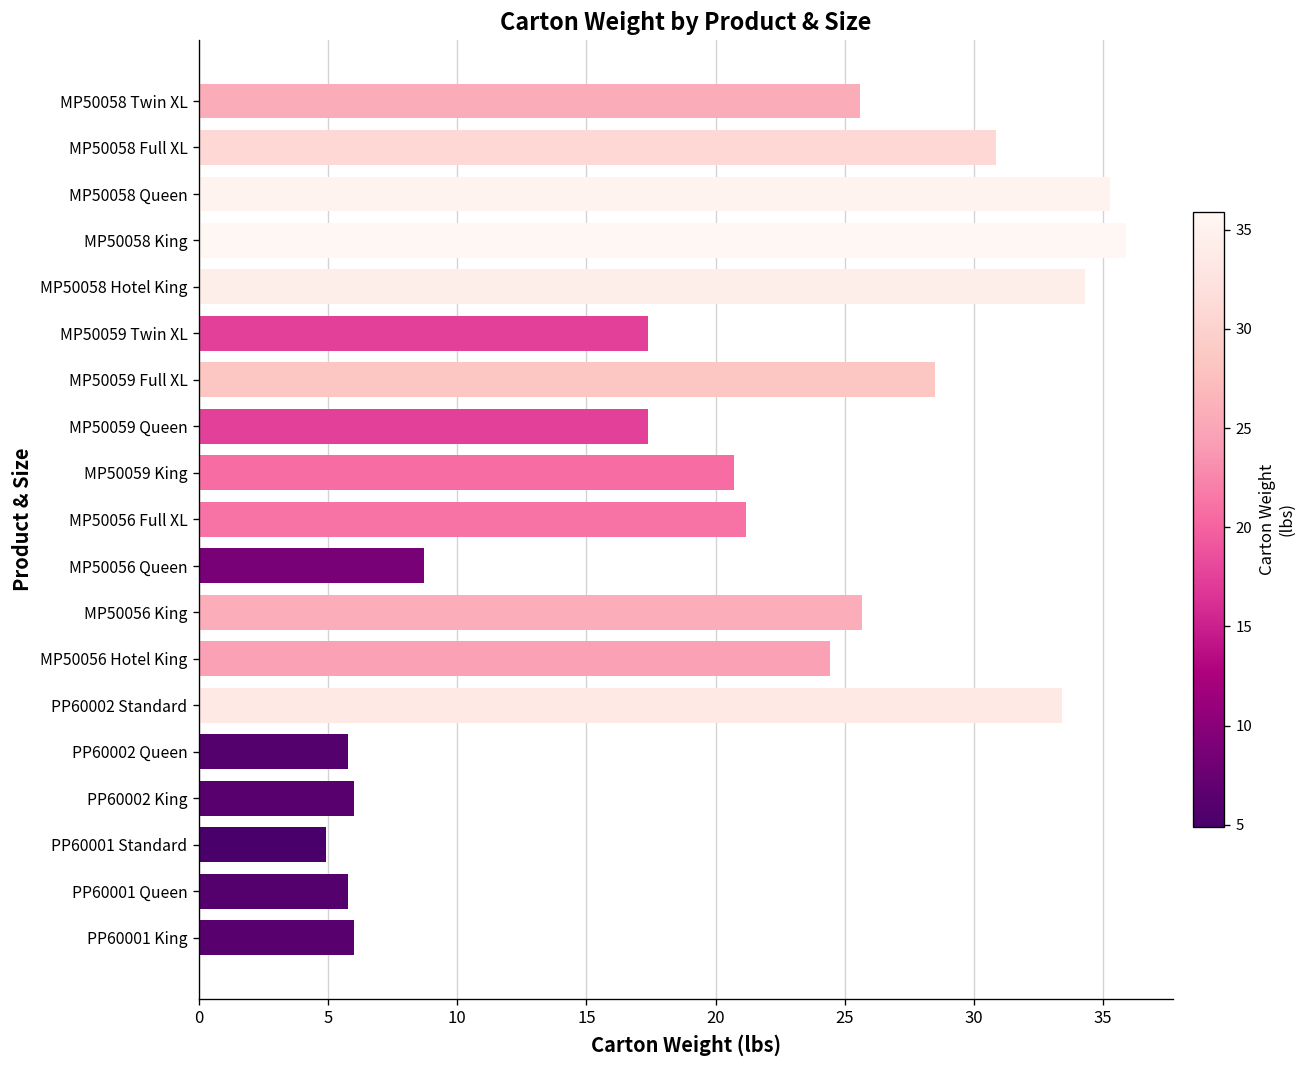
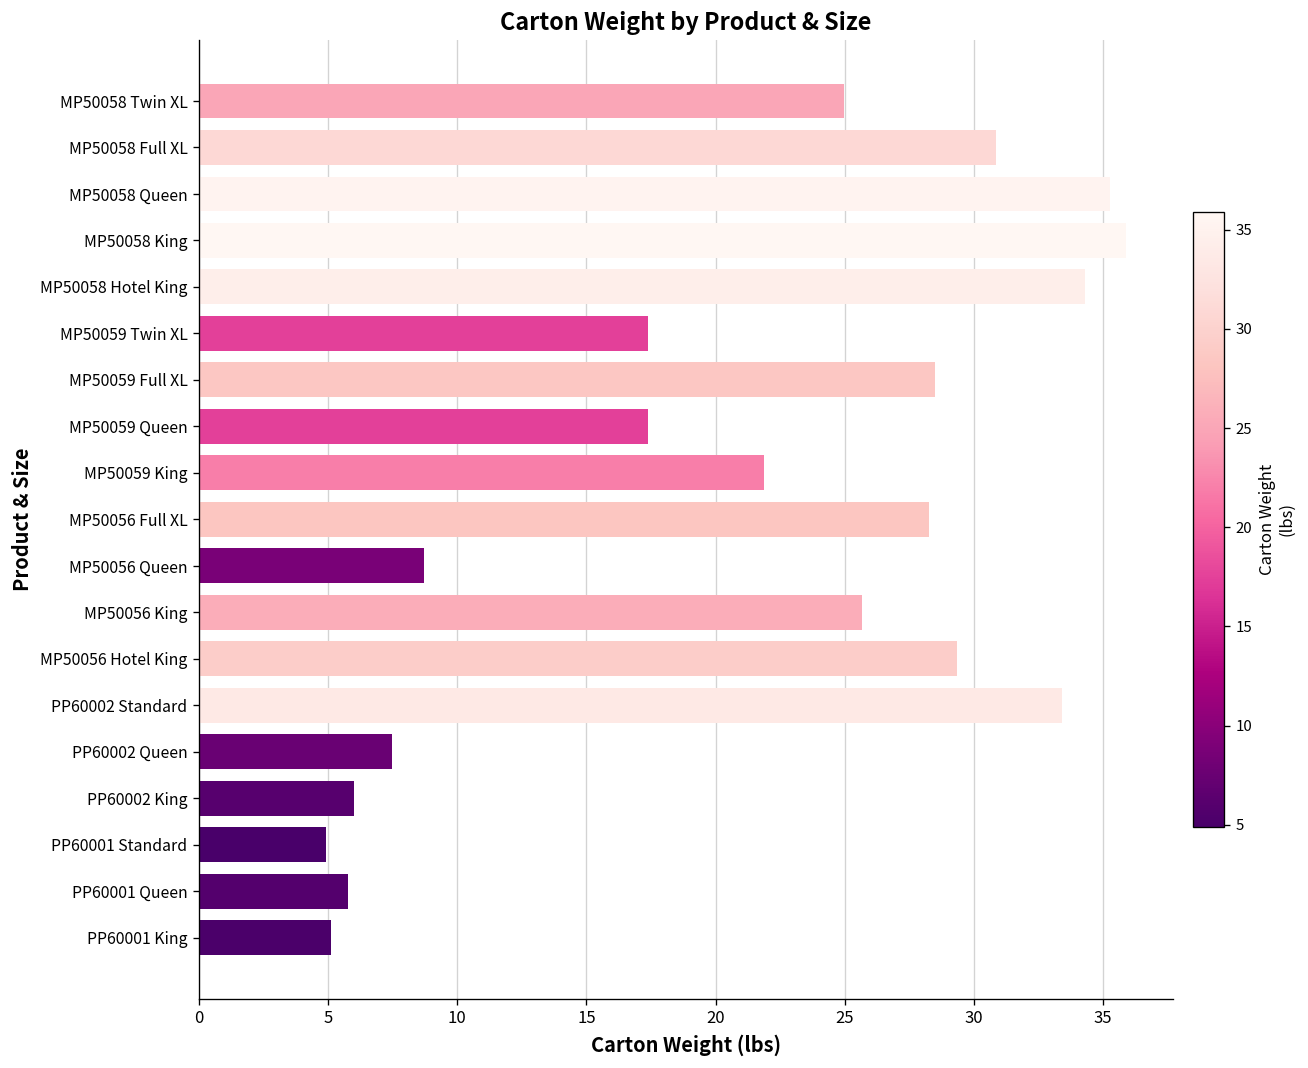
  {
-   "MP50058 Twin XL": 25.6,
+   "MP50058 Twin XL": 25.0,
    "MP50058 Full XL": 30.9,
    "MP50058 Queen": 35.3,
    "MP50058 King": 35.9,
    "MP50058 Hotel King": 34.3,
    "MP50059 Twin XL": 17.4,
    "MP50059 Full XL": 28.5,
    "MP50059 Queen": 17.4,
-   "MP50059 King": 20.7,
-   "MP50056 Full XL": 21.2,
+   "MP50059 King": 21.9,
+   "MP50056 Full XL": 28.3,
    "MP50056 Queen": 8.7,
    "MP50056 King": 25.7,
-   "MP50056 Hotel King": 24.4,
+   "MP50056 Hotel King": 29.4,
    "PP60002 Standard": 33.4,
-   "PP60002 Queen": 5.8,
+   "PP60002 Queen": 7.5,
    "PP60002 King": 6.0,
    "PP60001 Standard": 4.9,
    "PP60001 Queen": 5.8,
-   "PP60001 King": 6.0
+   "PP60001 King": 5.1
  }
